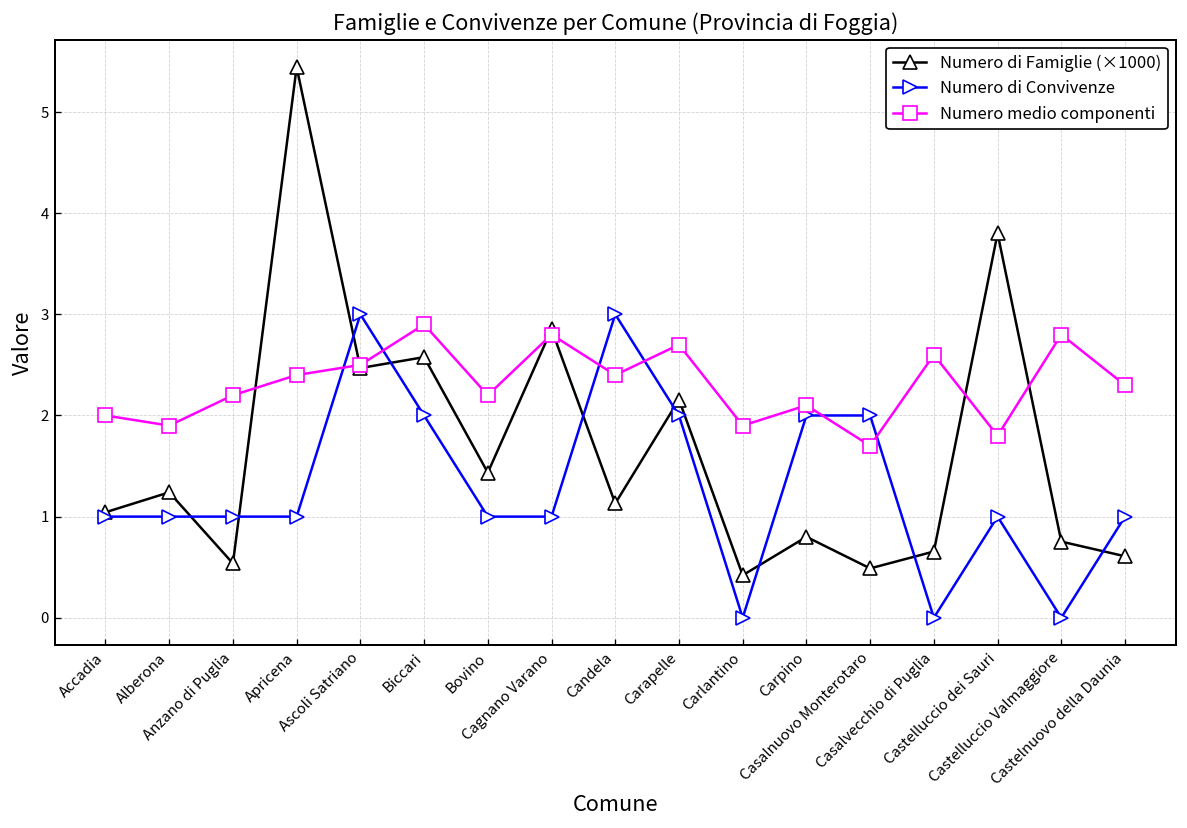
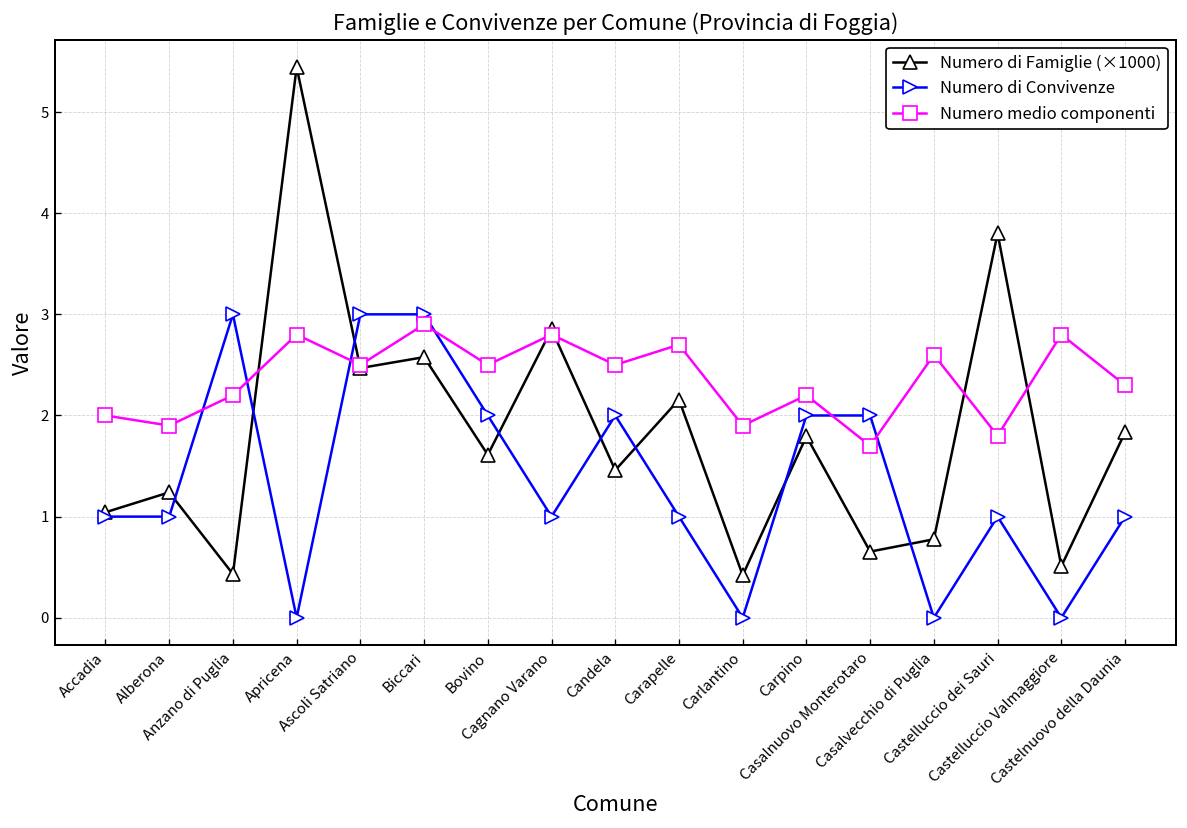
  {
    "Numero di Famiglie (×1000)": {
      "Accadia": 1.0,
      "Alberona": 1.2,
-     "Anzano di Puglia": 0.5,
+     "Anzano di Puglia": 0.4,
      "Apricena": 5.4,
      "Ascoli Satriano": 2.5,
      "Biccari": 2.6,
-     "Bovino": 1.4,
+     "Bovino": 1.6,
      "Cagnano Varano": 2.9,
-     "Candela": 1.1,
+     "Candela": 1.5,
      "Carapelle": 2.2,
      "Carlantino": 0.4,
-     "Carpino": 0.8,
-     "Casalnuovo Monterotaro": 0.5,
-     "Casalvecchio di Puglia": 0.7,
+     "Carpino": 1.8,
+     "Casalnuovo Monterotaro": 0.7,
+     "Casalvecchio di Puglia": 0.8,
      "Castelluccio dei Sauri": 3.8,
-     "Castelluccio Valmaggiore": 0.8,
-     "Castelnuovo della Daunia": 0.6
+     "Castelluccio Valmaggiore": 0.5,
+     "Castelnuovo della Daunia": 1.8
    },
    "Numero di Convivenze": {
      "Accadia": 1,
      "Alberona": 1,
-     "Anzano di Puglia": 1,
-     "Apricena": 1,
+     "Anzano di Puglia": 3,
+     "Apricena": 0,
      "Ascoli Satriano": 3,
-     "Biccari": 2,
-     "Bovino": 1,
+     "Biccari": 3,
+     "Bovino": 2,
      "Cagnano Varano": 1,
-     "Candela": 3,
-     "Carapelle": 2,
+     "Candela": 2,
+     "Carapelle": 1,
      "Carlantino": 0,
      "Carpino": 2,
      "Casalnuovo Monterotaro": 2,
      "Casalvecchio di Puglia": 0,
      "Castelluccio dei Sauri": 1,
      "Castelluccio Valmaggiore": 0,
      "Castelnuovo della Daunia": 1
    },
    "Numero medio componenti": {
      "Accadia": 2.0,
      "Alberona": 1.9,
      "Anzano di Puglia": 2.2,
-     "Apricena": 2.4,
+     "Apricena": 2.8,
      "Ascoli Satriano": 2.5,
      "Biccari": 2.9,
-     "Bovino": 2.2,
+     "Bovino": 2.5,
      "Cagnano Varano": 2.8,
-     "Candela": 2.4,
+     "Candela": 2.5,
      "Carapelle": 2.7,
      "Carlantino": 1.9,
-     "Carpino": 2.1,
+     "Carpino": 2.2,
      "Casalnuovo Monterotaro": 1.7,
      "Casalvecchio di Puglia": 2.6,
      "Castelluccio dei Sauri": 1.8,
      "Castelluccio Valmaggiore": 2.8,
      "Castelnuovo della Daunia": 2.3
    }
  }
